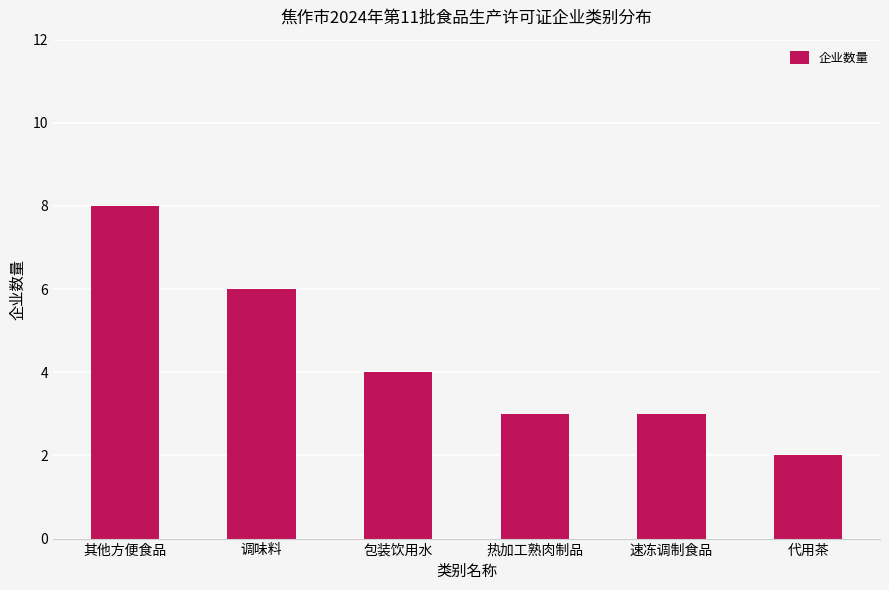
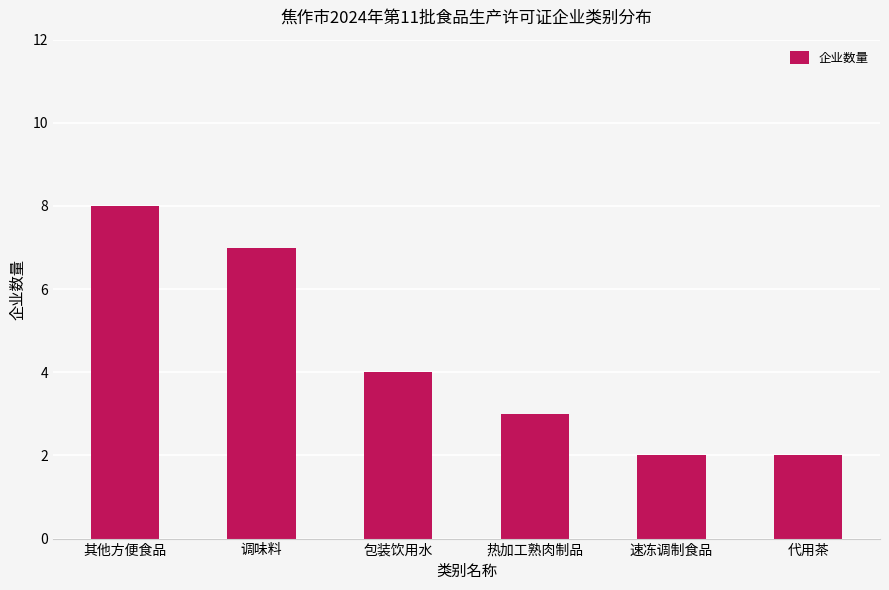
  {
    "其他方便食品": 8,
-   "调味料": 6,
+   "调味料": 7,
    "包装饮用水": 4,
    "热加工熟肉制品": 3,
-   "速冻调制食品": 3,
+   "速冻调制食品": 2,
    "代用茶": 2
  }
